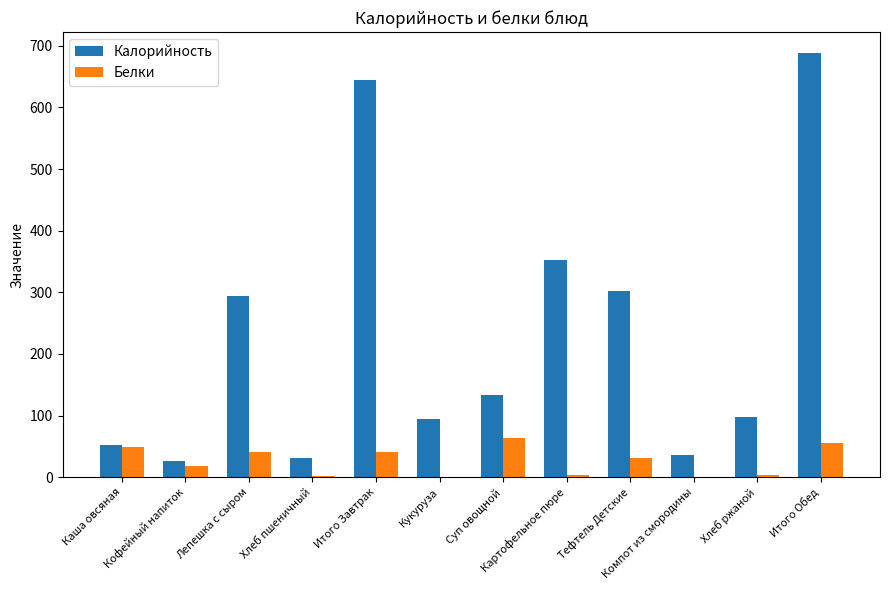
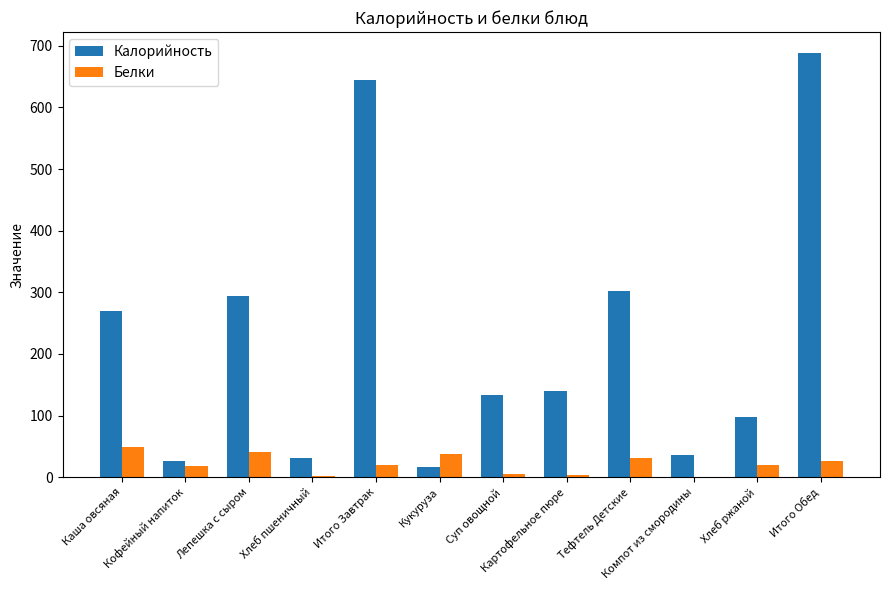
  {
    "Калорийность": {
-     "Каша овсяная": 50,
+     "Каша овсяная": 270,
      "Кофейный напиток": 30,
      "Лепешка с сыром": 290,
      "Хлеб пшеничный": 30,
      "Итого Завтрак": 650,
-     "Кукуруза": 90,
+     "Кукуруза": 20,
      "Суп овощной": 130,
-     "Картофельное пюре": 350,
+     "Картофельное пюре": 140,
      "Тефтель Детские": 300,
      "Компот из смородины": 40,
      "Хлеб ржаной": 100,
      "Итого Обед": 690
    },
    "Белки": {
      "Каша овсяная": 50,
      "Кофейный напиток": 20,
      "Лепешка с сыром": 40,
-     "Итого Завтрак": 40,
-     "Кукуруза": 0,
-     "Суп овощной": 60,
+     "Итого Завтрак": 20,
+     "Кукуруза": 40,
+     "Суп овощной": 10,
      "Тефтель Детские": 30,
-     "Хлеб ржаной": 0,
-     "Итого Обед": 60
+     "Хлеб ржаной": 20,
+     "Итого Обед": 30
    }
  }
